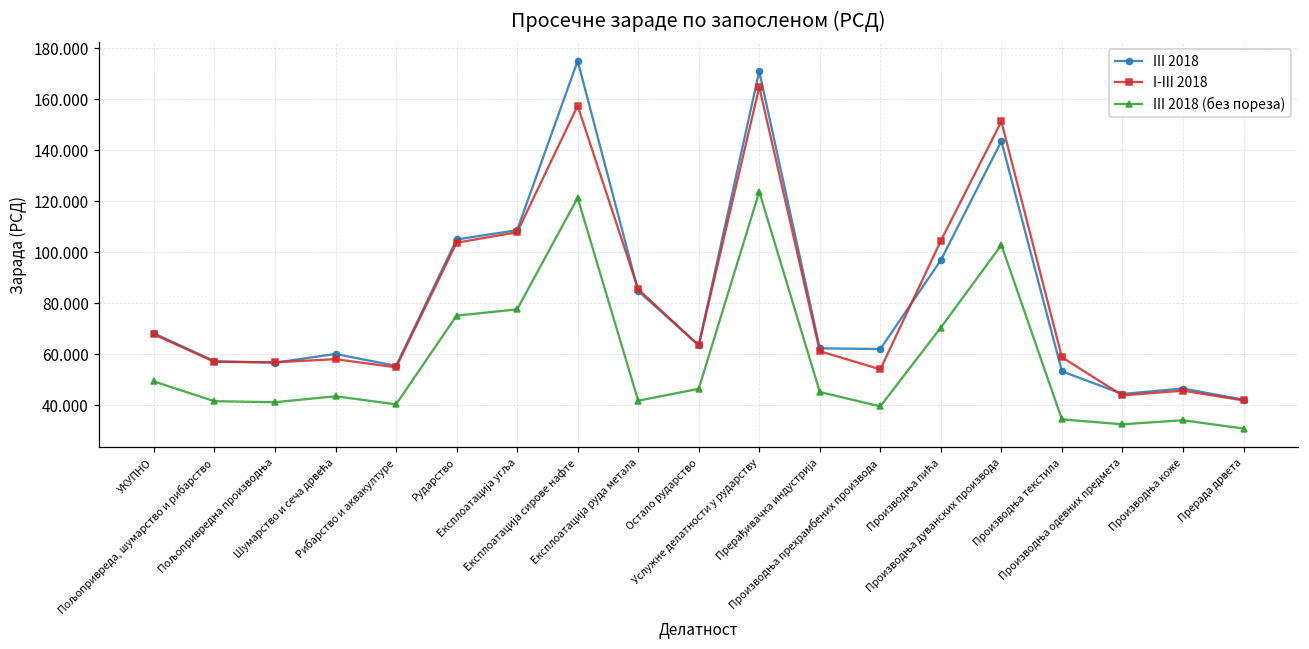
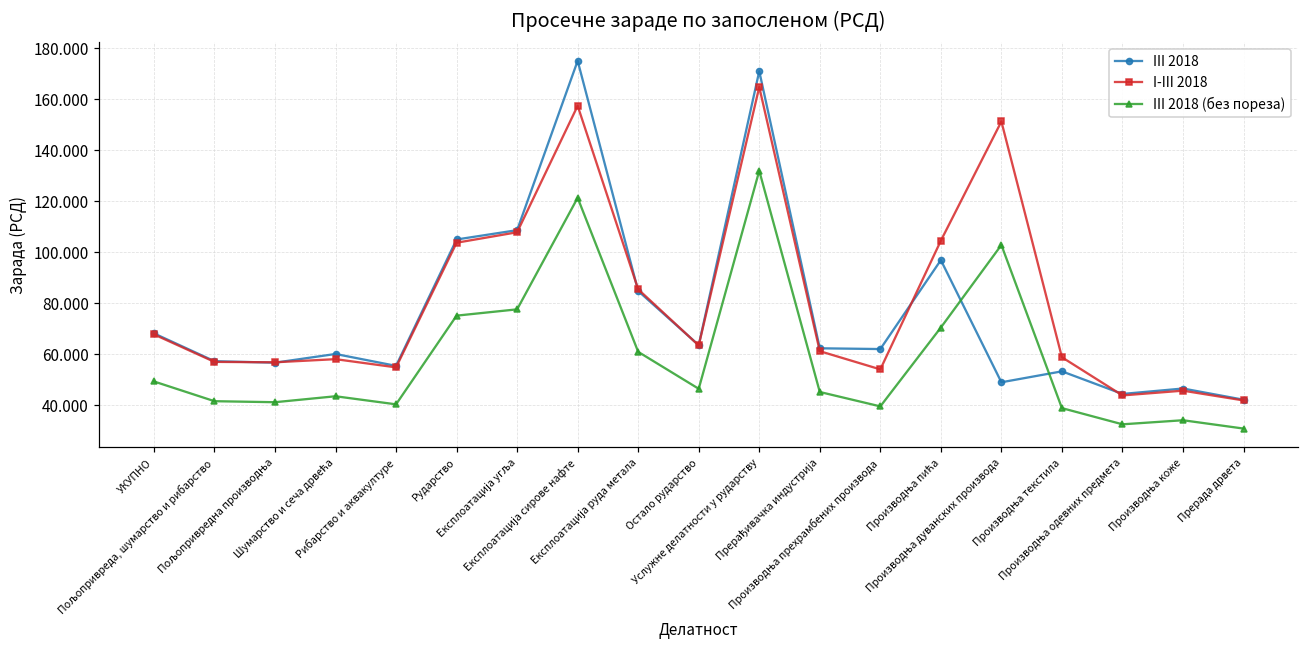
  {
    "III 2018": {
      "Шумарство и сеча дрвећа": 60,
      "Рударство": 105,
      "Експлоатација сирове нафте": 175,
      "Услужне делатности у рударству": 171,
      "Прерађивачка индустрија": 62,
      "Производња прехрамбених производа": 62,
      "Производња пића": 97,
-     "Производња дуванских производа": 144,
+     "Производња дуванских производа": 49,
      "Производња текстила": 53
    },
    "I-III 2018": {
      "Шумарство и сеча дрвећа": 58,
      "Рударство": 104,
      "Експлоатација сирове нафте": 157,
      "Услужне делатности у рударству": 165,
      "Прерађивачка индустрија": 61,
      "Производња прехрамбених производа": 54,
      "Производња пића": 105,
      "Производња дуванских производа": 151,
      "Производња текстила": 59
    },
    "III 2018 (без пореза)": {
      "УКУПНО": 49,
      "Пољопривреда, шумарство и рибарство": 42,
      "Пољопривредна производња": 41,
      "Шумарство и сеча дрвећа": 44,
      "Рибарство и аквакултуре": 40,
      "Рударство": 75,
      "Експлоатација угља": 78,
      "Експлоатација сирове нафте": 121,
-     "Експлоатација руда метала": 42,
+     "Експлоатација руда метала": 61,
      "Остало рударство": 47,
-     "Услужне делатности у рударству": 124,
+     "Услужне делатности у рударству": 132,
      "Прерађивачка индустрија": 45,
      "Производња прехрамбених производа": 40,
      "Производња пића": 71,
      "Производња дуванских производа": 103,
-     "Производња текстила": 35,
+     "Производња текстила": 39,
      "Производња одевних предмета": 33,
      "Производња коже": 34,
      "Прерада дрвета": 31
    }
  }
